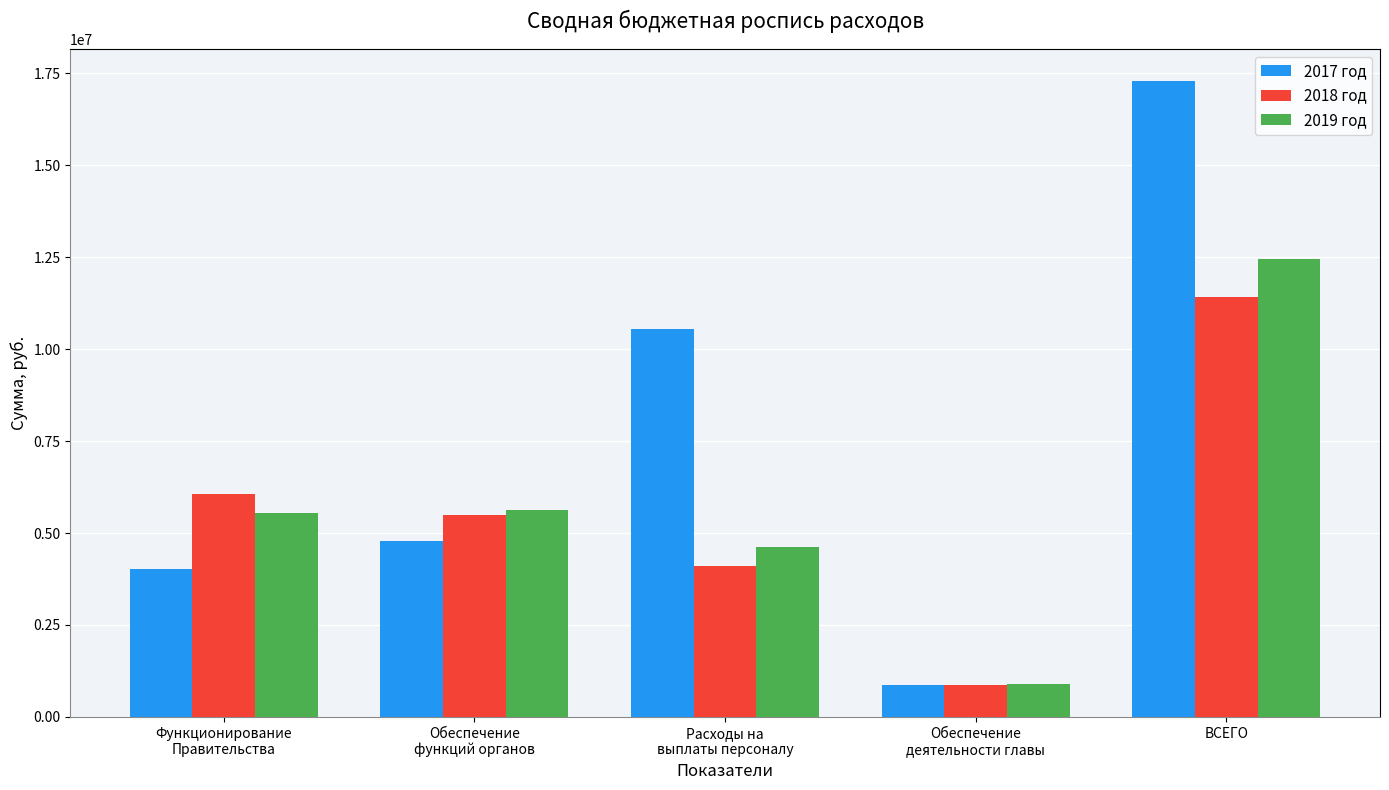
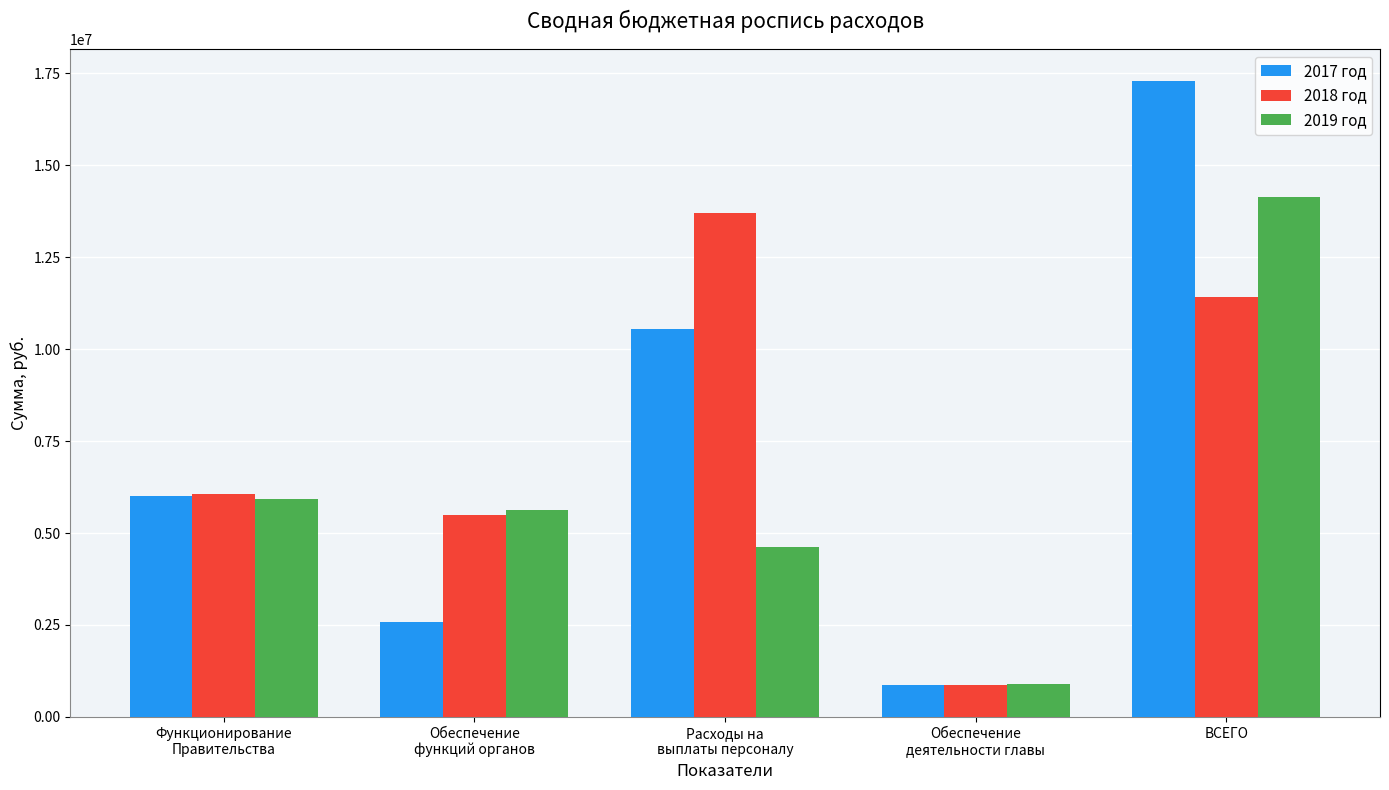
  {
    "2017 год": {
-     "Функционирование Правительства": 4000000,
-     "Обеспечение функций органов": 4800000,
+     "Функционирование Правительства": 6000000,
+     "Обеспечение функций органов": 2600000,
      "Расходы на выплаты персоналу": 10500000,
      "Обеспечение деятельности главы": 900000,
      "ВСЕГО": 17300000
    },
    "2018 год": {
      "Функционирование Правительства": 6100000,
      "Обеспечение функций органов": 5500000,
-     "Расходы на выплаты персоналу": 4100000,
+     "Расходы на выплаты персоналу": 13700000,
      "Обеспечение деятельности главы": 900000,
      "ВСЕГО": 11400000
    },
    "2019 год": {
-     "Функционирование Правительства": 5600000,
+     "Функционирование Правительства": 5900000,
      "Обеспечение функций органов": 5600000,
      "Расходы на выплаты персоналу": 4600000,
      "Обеспечение деятельности главы": 900000,
-     "ВСЕГО": 12400000
+     "ВСЕГО": 14100000
    }
  }
